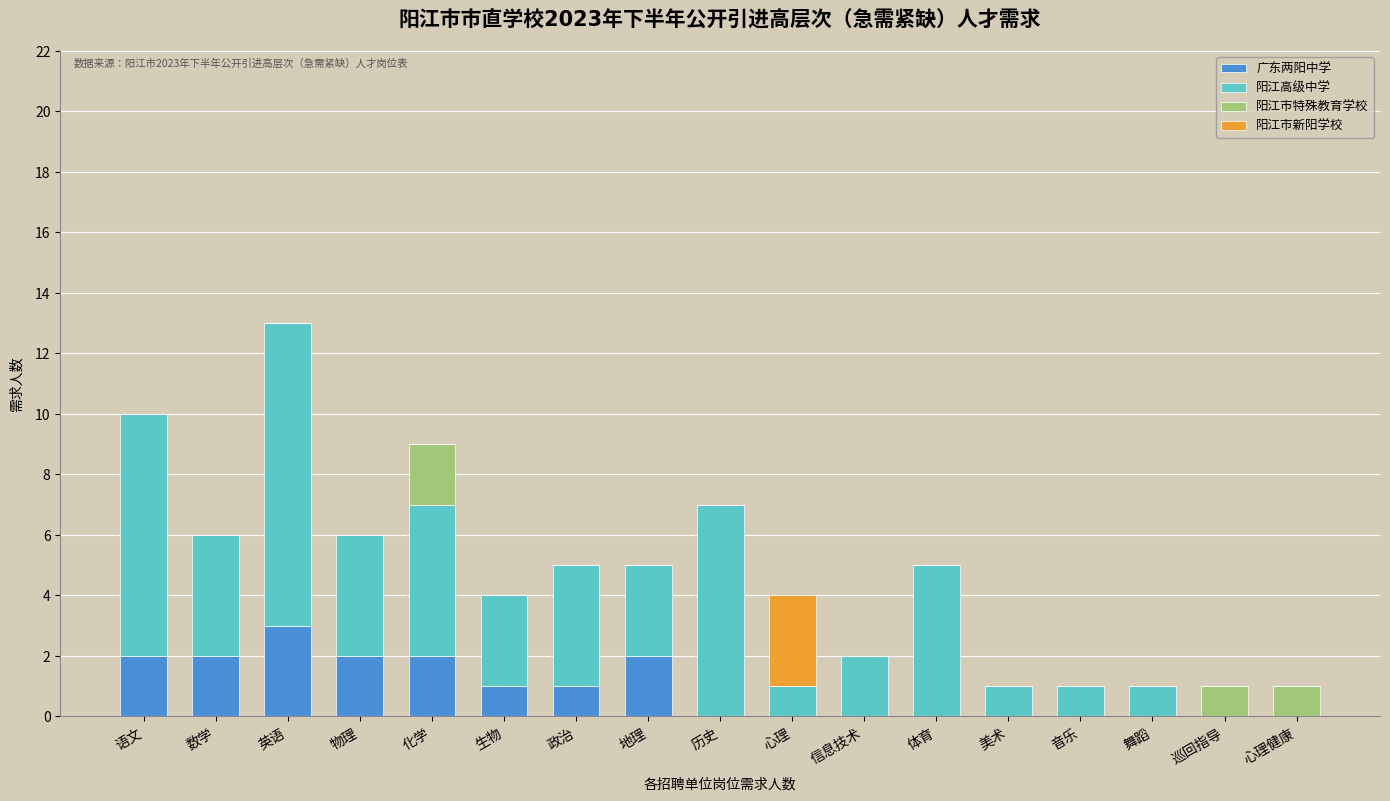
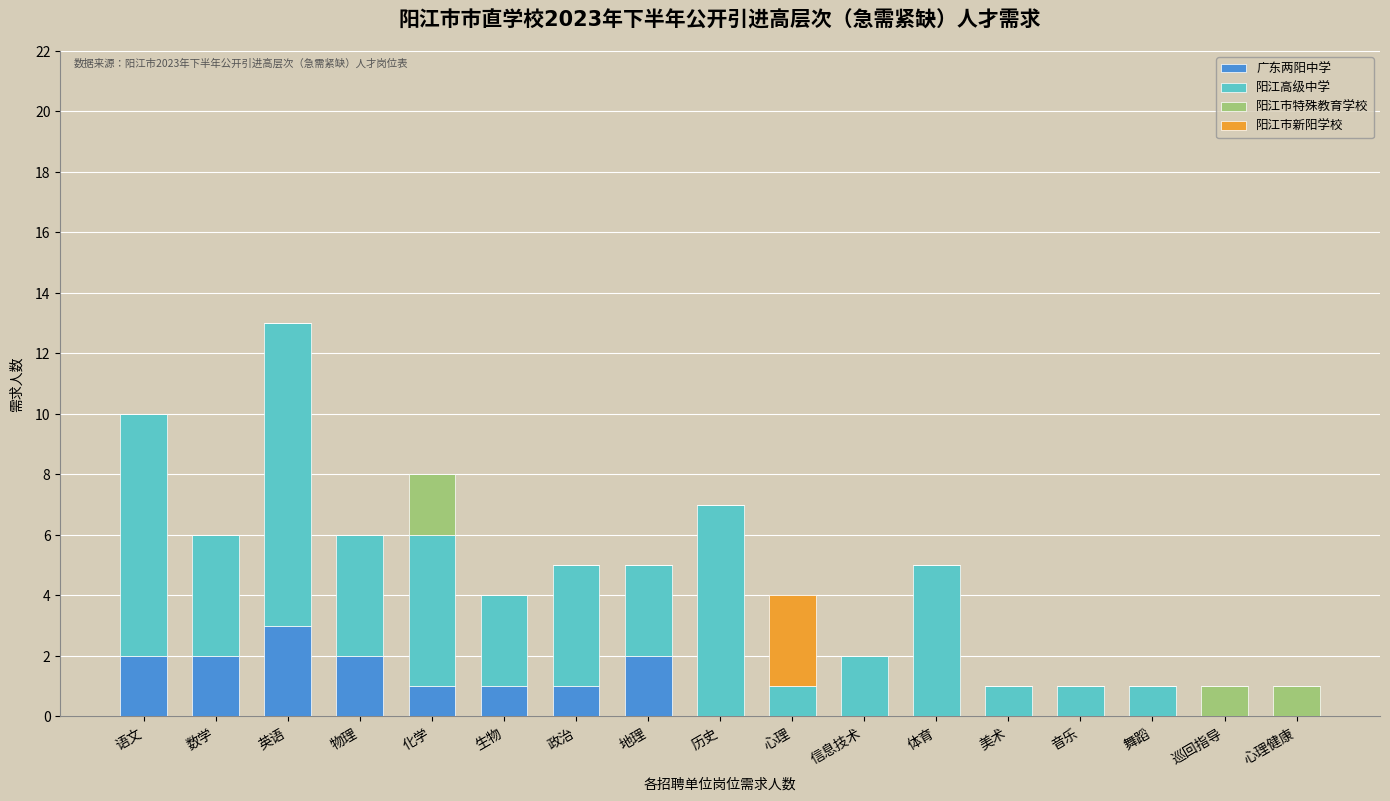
  {
    "广东两阳中学": {
      "语文": 2,
      "数学": 2,
      "英语": 3,
      "物理": 2,
-     "化学": 2,
+     "化学": 1,
      "生物": 1,
      "政治": 1,
      "地理": 2,
      "历史": 0,
      "心理": 0,
      "信息技术": 0,
      "体育": 0,
      "美术": 0,
      "音乐": 0,
      "舞蹈": 0,
      "巡回指导": 0,
      "心理健康": 0
    },
    "阳江高级中学": {
      "语文": 8,
      "数学": 4,
      "英语": 10,
      "物理": 4,
      "化学": 5,
      "生物": 3,
      "政治": 4,
      "地理": 3,
      "历史": 7,
      "心理": 1,
      "信息技术": 2,
      "体育": 5,
      "美术": 1,
      "音乐": 1,
      "舞蹈": 1,
      "巡回指导": 0,
      "心理健康": 0
    },
    "阳江市特殊教育学校": {
      "语文": 0,
      "数学": 0,
      "英语": 0,
      "物理": 0,
      "化学": 2,
      "生物": 0,
      "政治": 0,
      "地理": 0,
      "历史": 0,
      "心理": 0,
      "信息技术": 0,
      "体育": 0,
      "美术": 0,
      "音乐": 0,
      "舞蹈": 0,
      "巡回指导": 1,
      "心理健康": 1
    },
    "阳江市新阳学校": {
      "语文": 0,
      "数学": 0,
      "英语": 0,
      "物理": 0,
      "化学": 0,
      "生物": 0,
      "政治": 0,
      "地理": 0,
      "历史": 0,
      "心理": 3,
      "信息技术": 0,
      "体育": 0,
      "美术": 0,
      "音乐": 0,
      "舞蹈": 0,
      "巡回指导": 0,
      "心理健康": 0
    }
  }
